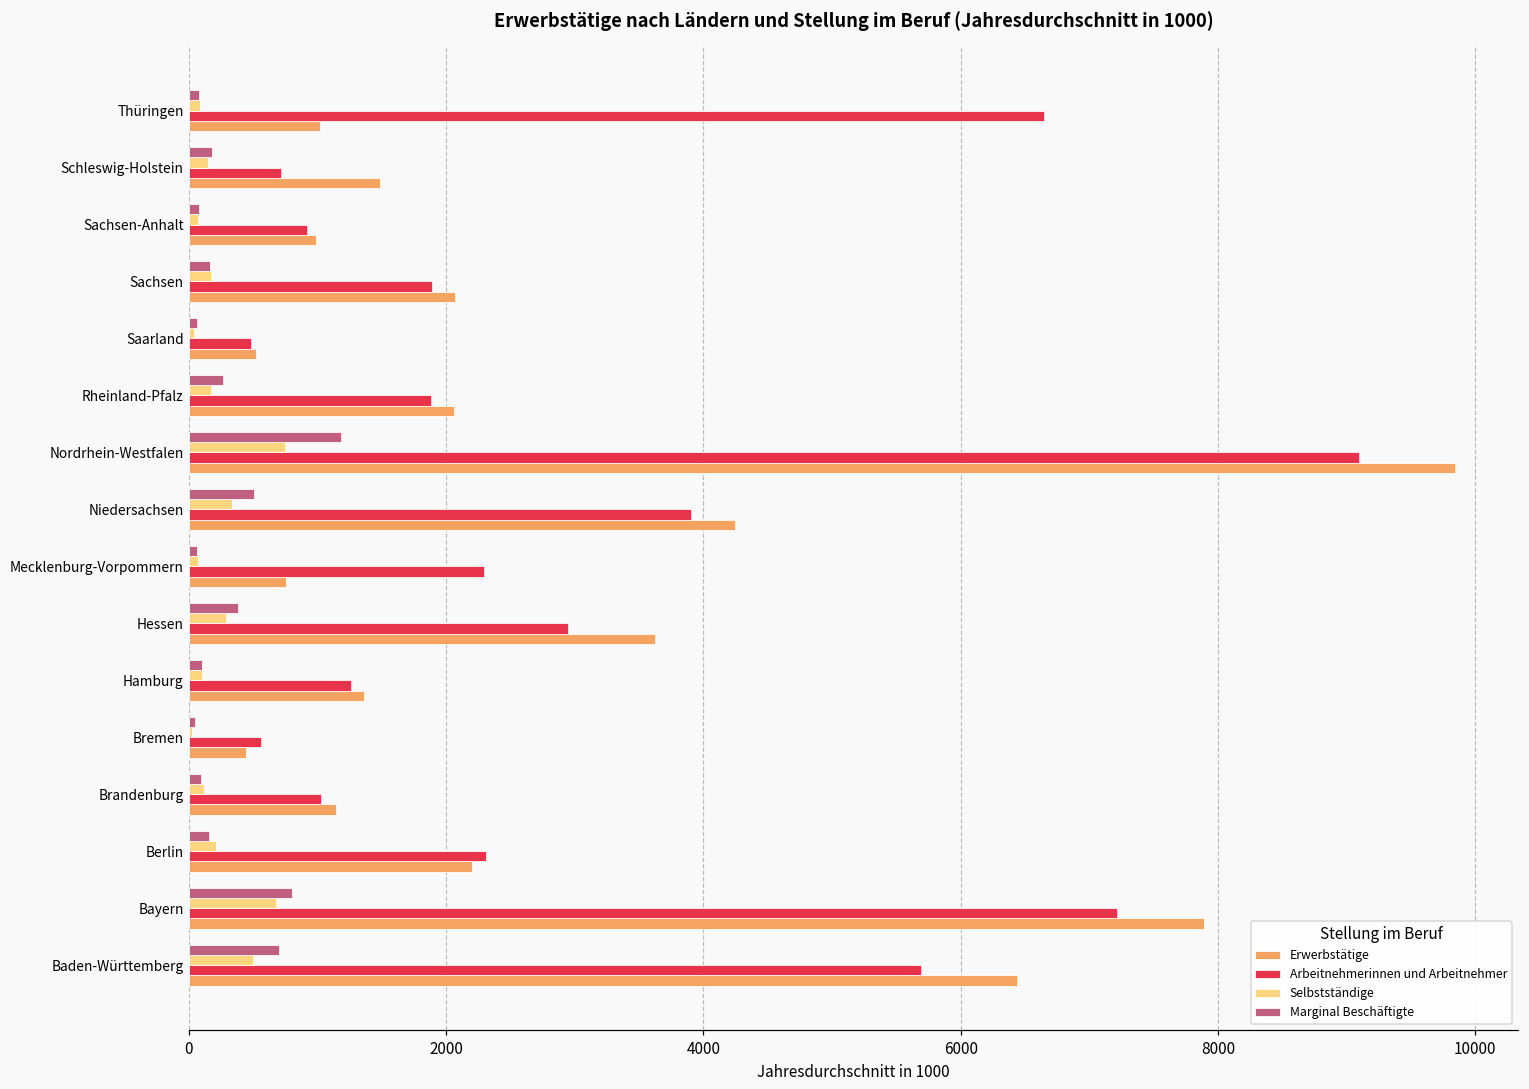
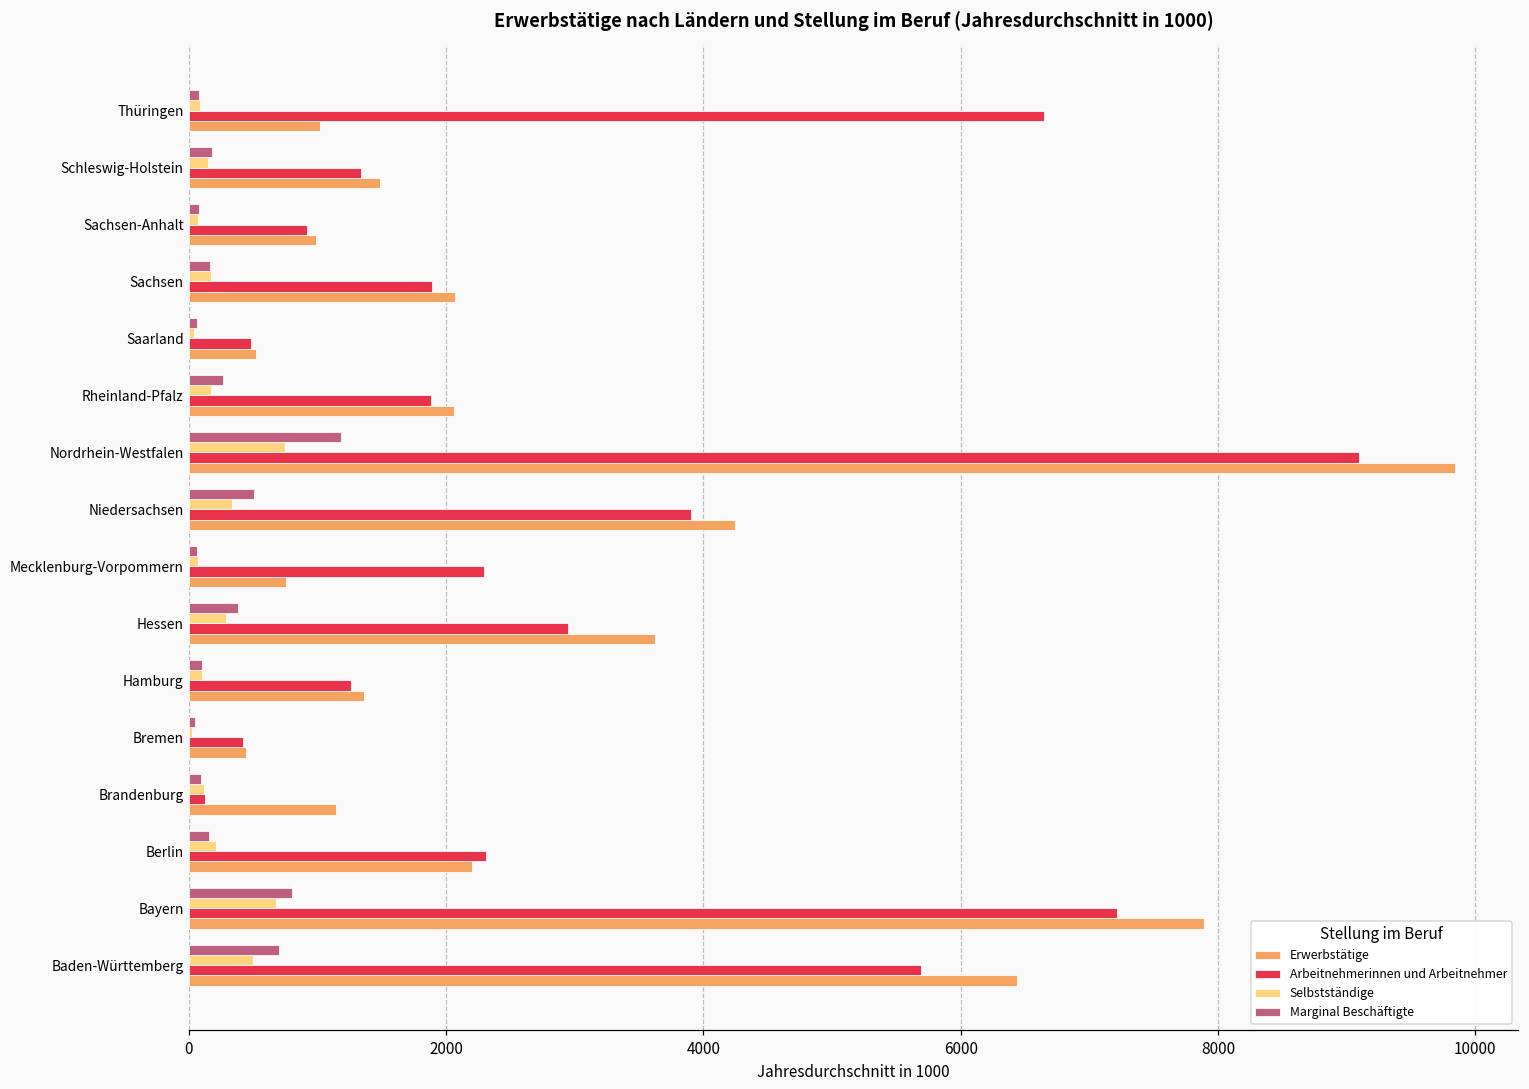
  {
    "Arbeitnehmerinnen und Arbeitnehmer": {
      "Thüringen": 6650,
-     "Schleswig-Holstein": 710,
+     "Schleswig-Holstein": 1340,
      "Sachsen-Anhalt": 920,
      "Sachsen": 1890,
      "Saarland": 490,
      "Rheinland-Pfalz": 1890,
      "Nordrhein-Westfalen": 9090,
      "Niedersachsen": 3910,
      "Mecklenburg-Vorpommern": 2290,
      "Hessen": 2950,
      "Hamburg": 1260,
-     "Bremen": 560,
-     "Brandenburg": 1030,
+     "Bremen": 420,
+     "Brandenburg": 130,
      "Berlin": 2310,
      "Bayern": 7210,
      "Baden-Württemberg": 5690
    },
    "Marginal Beschäftigte": {
      "Thüringen": 80,
      "Schleswig-Holstein": 180,
      "Sachsen-Anhalt": 80,
      "Sachsen": 160,
      "Saarland": 70,
      "Rheinland-Pfalz": 270,
      "Nordrhein-Westfalen": 1180,
      "Niedersachsen": 510,
      "Mecklenburg-Vorpommern": 70,
      "Hessen": 380,
      "Hamburg": 110,
      "Bremen": 40,
      "Brandenburg": 100,
      "Berlin": 160,
      "Bayern": 800,
      "Baden-Württemberg": 700
    }
  }
